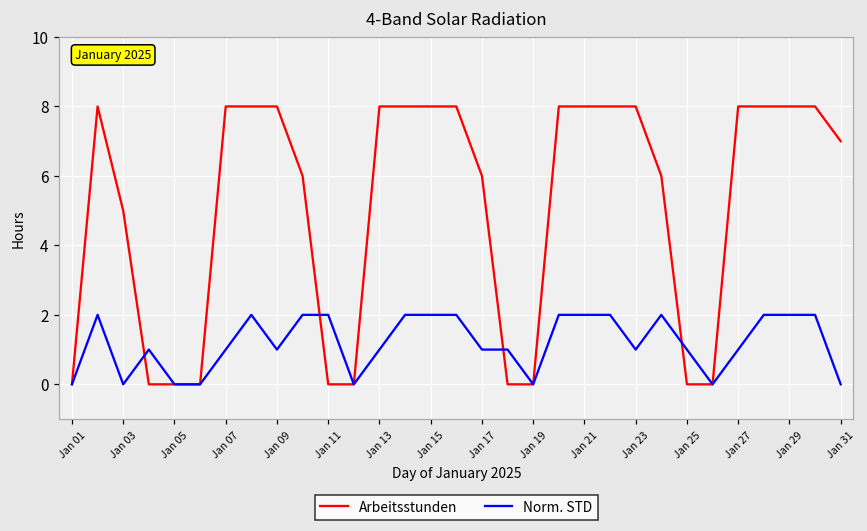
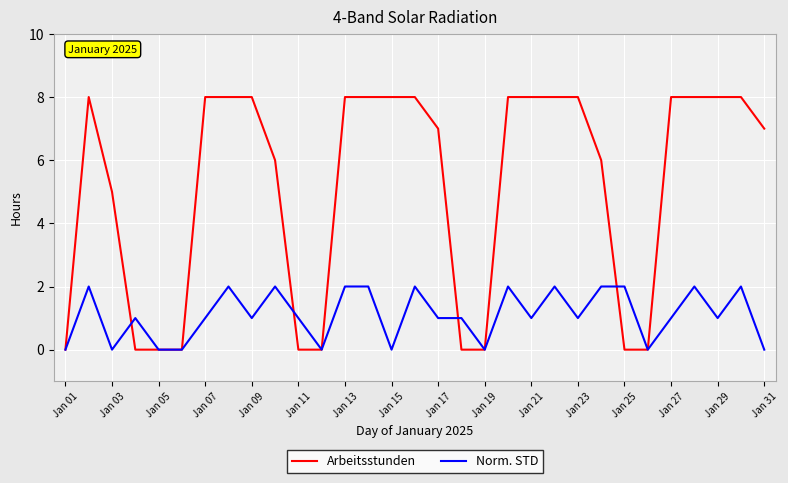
  {
    "Arbeitsstunden": {
      "Jan 03": 5,
      "Jan 07": 8,
      "Jan 09": 8,
      "Jan 11": 0,
      "Jan 13": 8,
      "Jan 15": 8,
-     "Jan 17": 6,
+     "Jan 17": 7,
      "Jan 21": 8,
      "Jan 23": 8,
      "Jan 25": 0,
      "Jan 27": 8,
      "Jan 29": 8,
      "Jan 31": 7
    },
    "Norm. STD": {
      "Jan 03": 0,
      "Jan 07": 1,
      "Jan 09": 1,
-     "Jan 11": 2,
-     "Jan 13": 1,
-     "Jan 15": 2,
+     "Jan 11": 1,
+     "Jan 13": 2,
+     "Jan 15": 0,
      "Jan 17": 1,
-     "Jan 21": 2,
+     "Jan 21": 1,
      "Jan 23": 1,
-     "Jan 25": 1,
+     "Jan 25": 2,
      "Jan 27": 1,
-     "Jan 29": 2,
+     "Jan 29": 1,
      "Jan 31": 0
    }
  }
